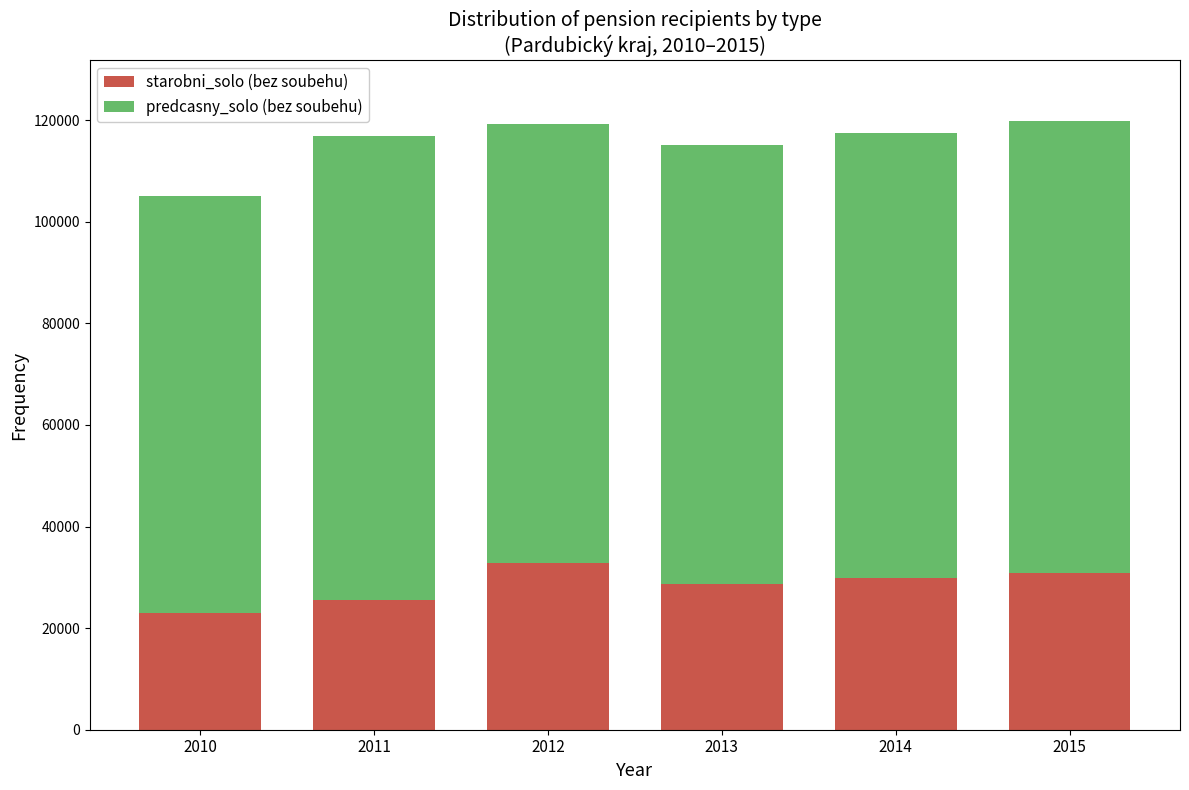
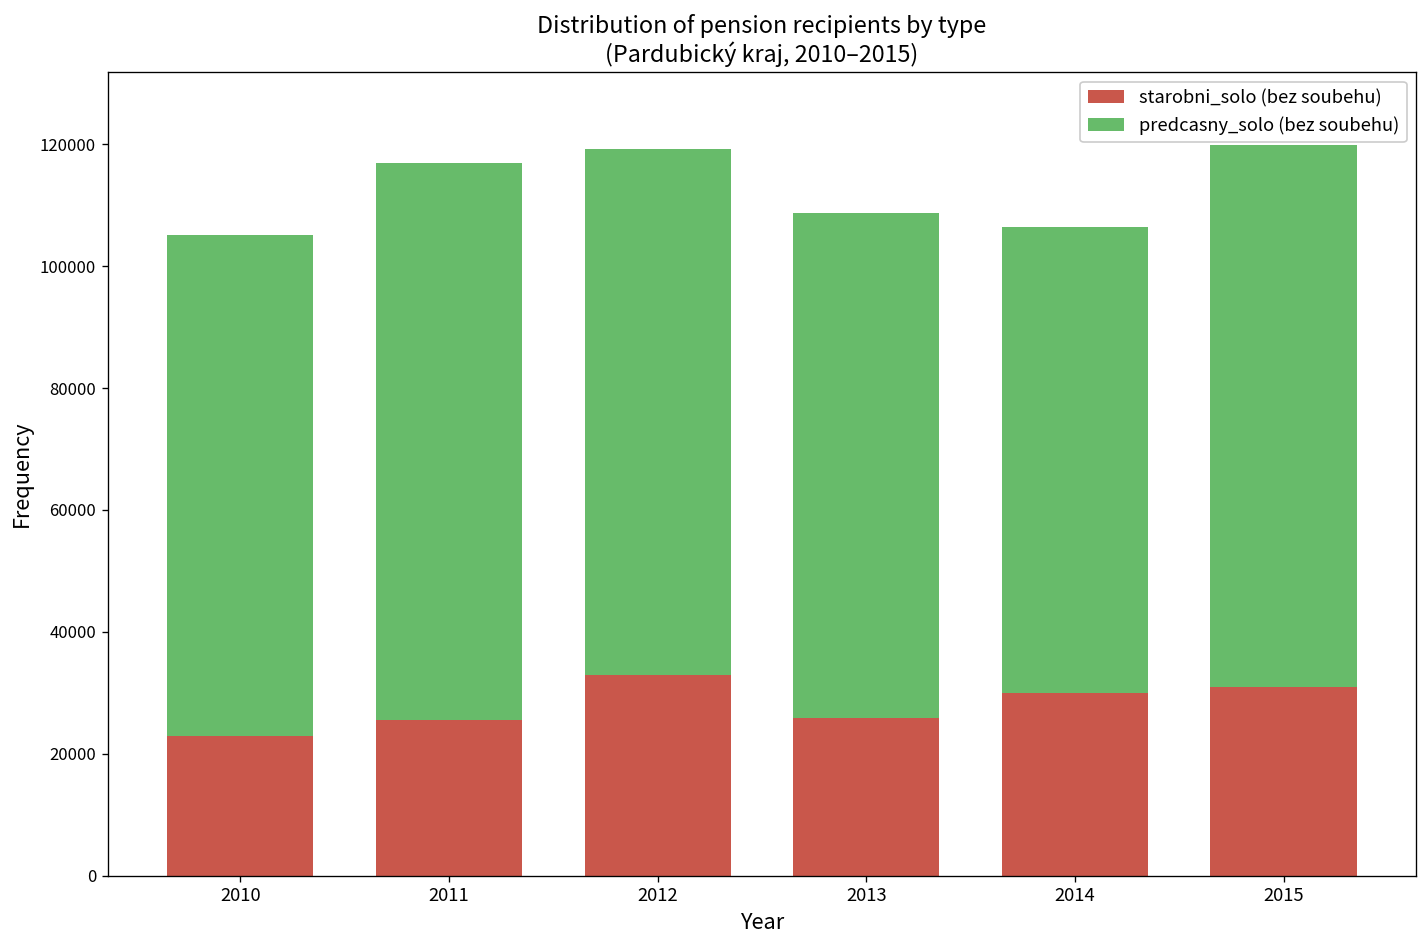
  {
    "starobni_solo (bez soubehu)": {
      "2010": 23000,
      "2011": 25000,
      "2012": 33000,
-     "2013": 29000,
+     "2013": 26000,
      "2014": 30000,
      "2015": 31000
    },
    "predcasny_solo (bez soubehu)": {
      "2010": 82000,
      "2011": 91000,
      "2012": 86000,
-     "2013": 86000,
-     "2014": 88000,
+     "2013": 83000,
+     "2014": 77000,
      "2015": 89000
    }
  }
